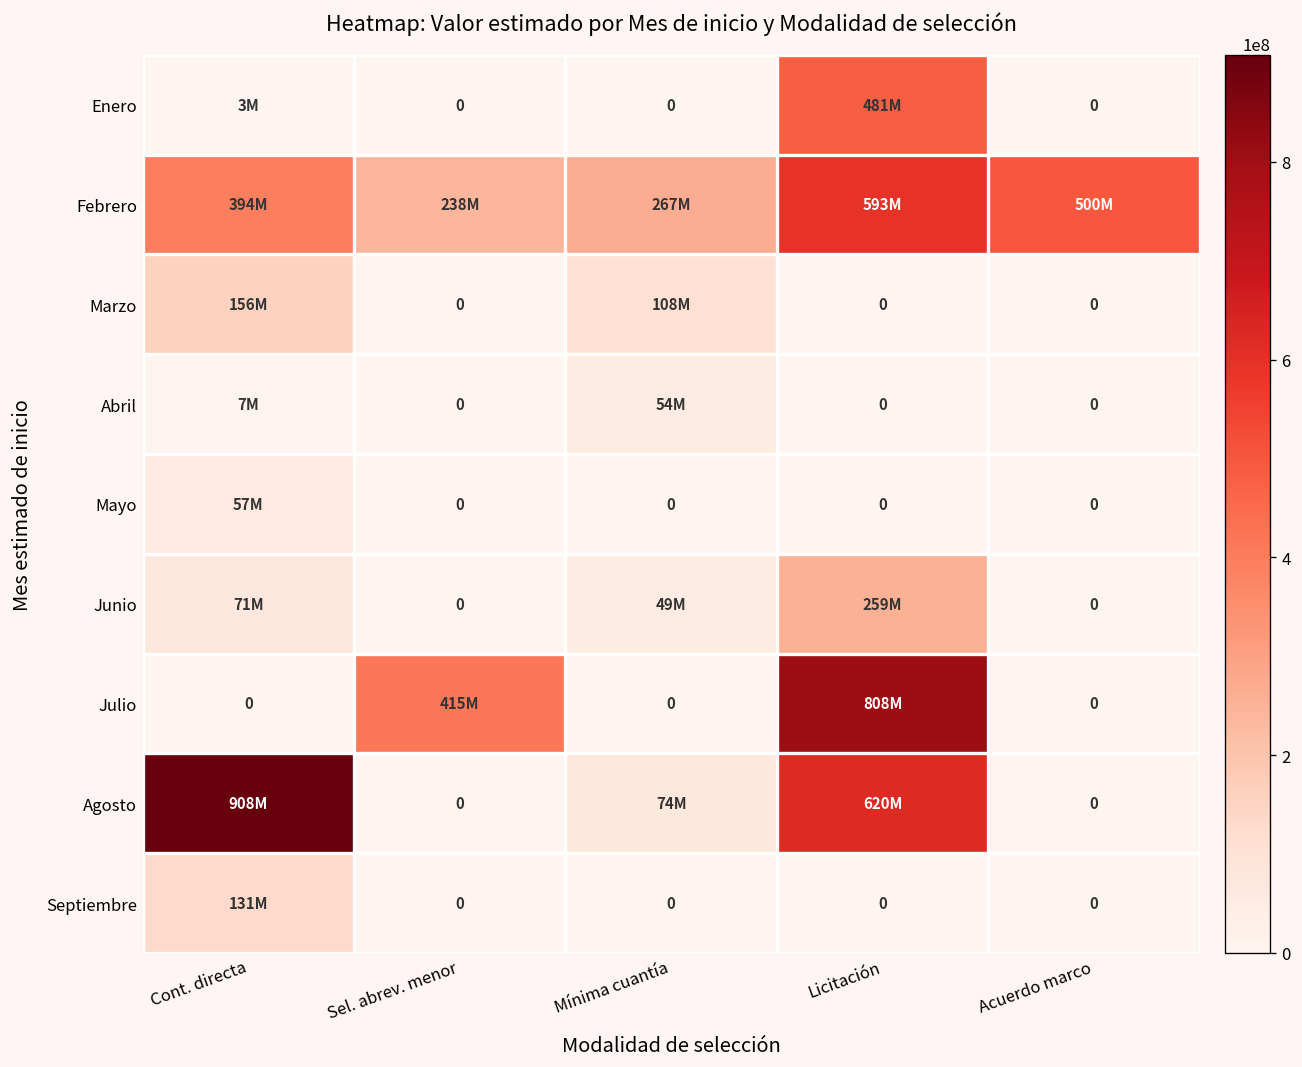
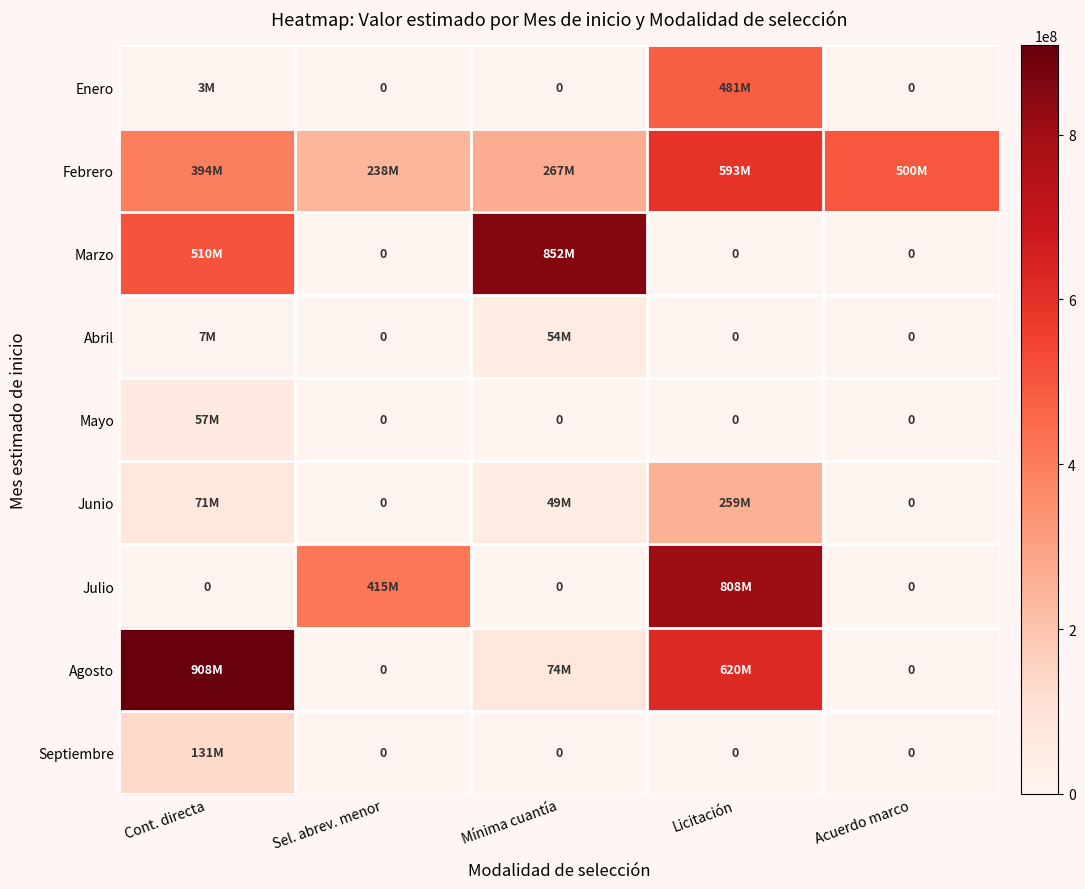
  {
    "Enero": {
      "Cont. directa": "3M",
      "Sel. abrev. menor": "0",
      "Mínima cuantía": "0",
      "Licitación": "481M",
      "Acuerdo marco": "0"
    },
    "Febrero": {
      "Cont. directa": "394M",
      "Sel. abrev. menor": "238M",
      "Mínima cuantía": "267M",
      "Licitación": "593M",
      "Acuerdo marco": "500M"
    },
    "Marzo": {
-     "Cont. directa": "156M",
+     "Cont. directa": "510M",
      "Sel. abrev. menor": "0",
-     "Mínima cuantía": "108M",
+     "Mínima cuantía": "852M",
      "Licitación": "0",
      "Acuerdo marco": "0"
    },
    "Abril": {
      "Cont. directa": "7M",
      "Sel. abrev. menor": "0",
      "Mínima cuantía": "54M",
      "Licitación": "0",
      "Acuerdo marco": "0"
    },
    "Mayo": {
      "Cont. directa": "57M",
      "Sel. abrev. menor": "0",
      "Mínima cuantía": "0",
      "Licitación": "0",
      "Acuerdo marco": "0"
    },
    "Junio": {
      "Cont. directa": "71M",
      "Sel. abrev. menor": "0",
      "Mínima cuantía": "49M",
      "Licitación": "259M",
      "Acuerdo marco": "0"
    },
    "Julio": {
      "Cont. directa": "0",
      "Sel. abrev. menor": "415M",
      "Mínima cuantía": "0",
      "Licitación": "808M",
      "Acuerdo marco": "0"
    },
    "Agosto": {
      "Cont. directa": "908M",
      "Sel. abrev. menor": "0",
      "Mínima cuantía": "74M",
      "Licitación": "620M",
      "Acuerdo marco": "0"
    },
    "Septiembre": {
      "Cont. directa": "131M",
      "Sel. abrev. menor": "0",
      "Mínima cuantía": "0",
      "Licitación": "0",
      "Acuerdo marco": "0"
    }
  }
